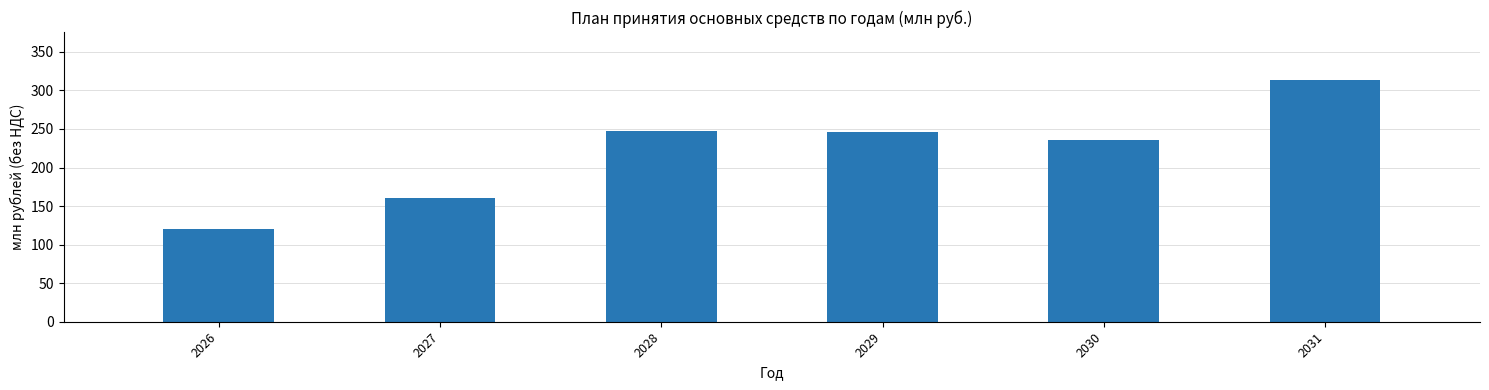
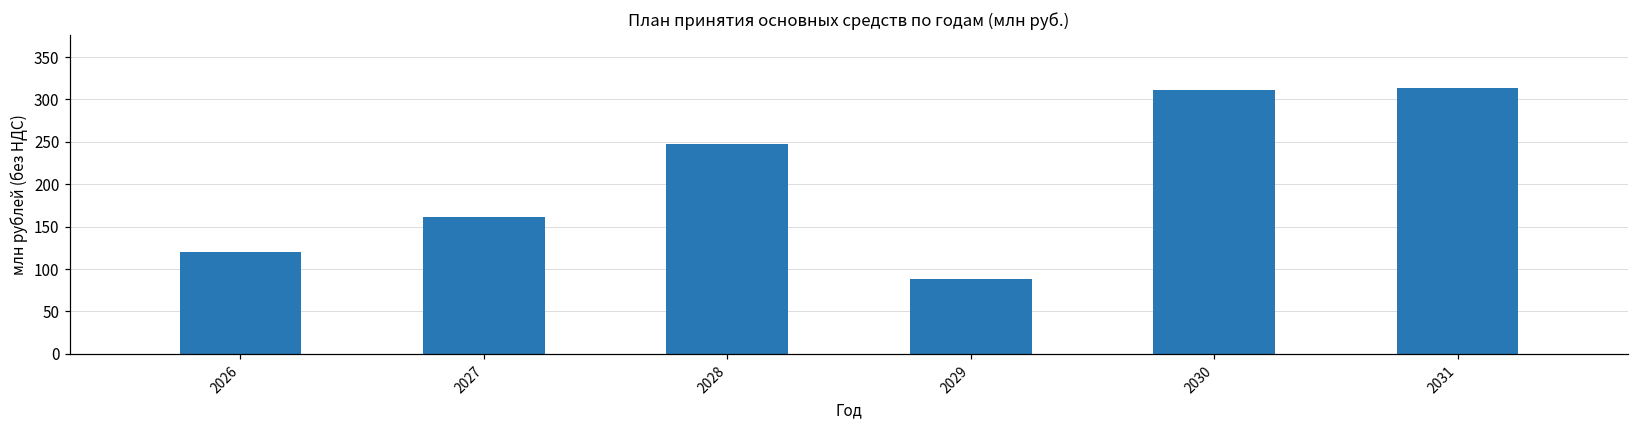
  {
    "2026": 120,
    "2027": 160,
    "2028": 250,
-   "2029": 250,
-   "2030": 240,
+   "2029": 90,
+   "2030": 310,
    "2031": 310
  }
